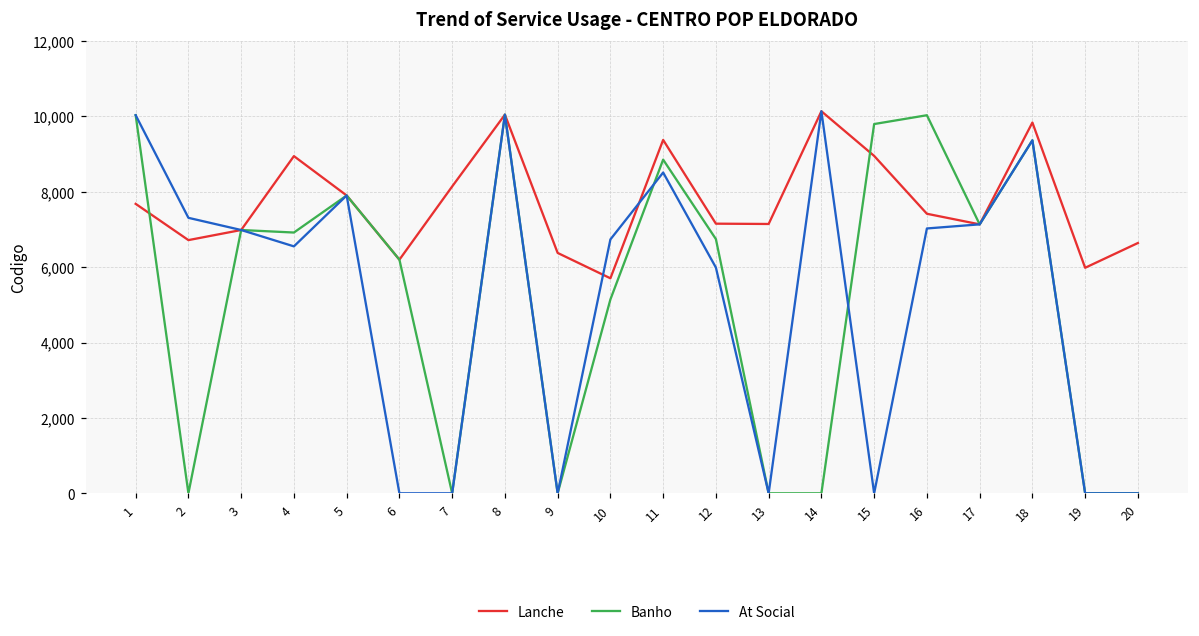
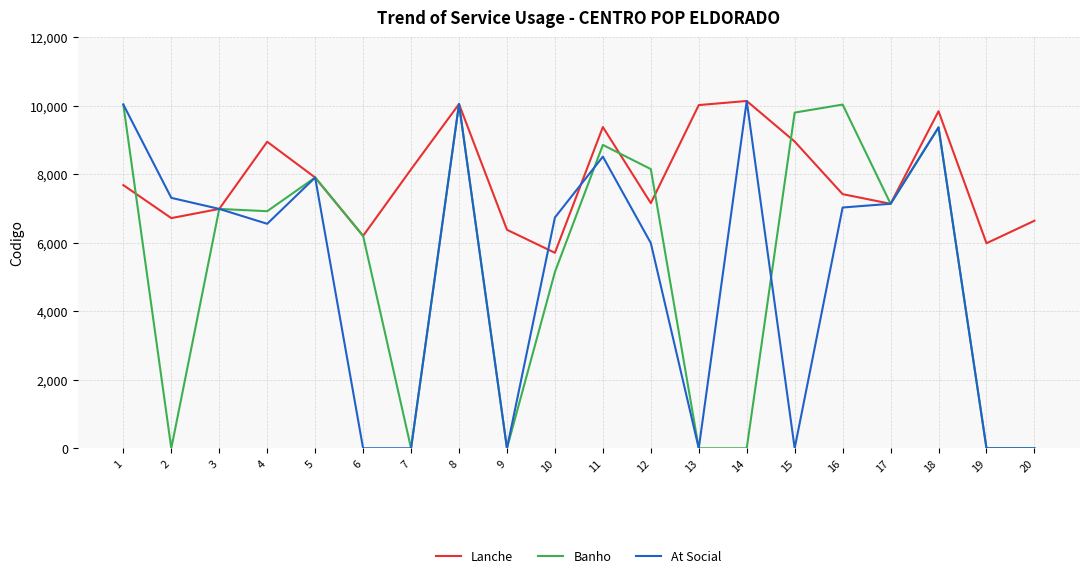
  {
    "Lanche": {
      "1": "7,700",
      "2": "6,700",
      "4": "8,900",
      "7": "8,100",
      "9": "6,400",
      "10": "5,700",
      "11": "9,400",
      "12": "7,200",
-     "13": "7,100",
+     "13": "10,000",
      "15": "9,000",
      "16": "7,400",
      "18": "9,800",
      "19": "6,000",
      "20": "6,600"
    },
    "Banho": {
      "2": "0",
      "4": "6,900",
      "10": "5,100",
      "11": "8,900",
-     "12": "6,700",
+     "12": "8,100",
      "14": "0",
      "15": "9,800",
      "16": "10,000"
    },
    "At Social": {
      "2": "7,300",
      "4": "6,600",
      "6": "0",
      "10": "6,700",
      "11": "8,500",
      "12": "6,000",
      "15": "0",
      "16": "7,000"
    }
  }
